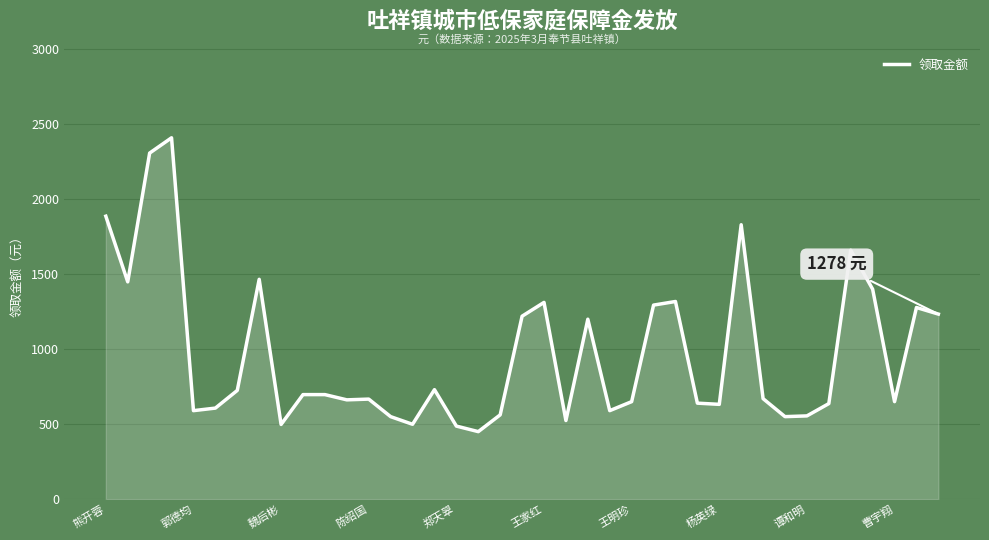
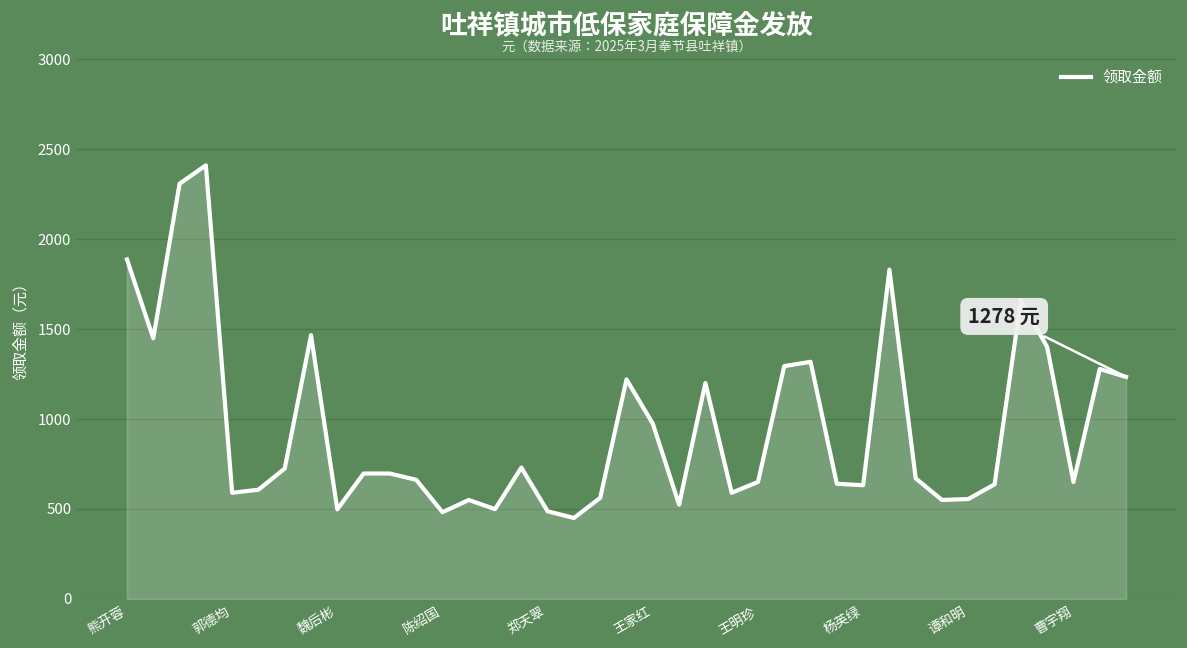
  {
    "熊开蓉": 1890,
    "郭德均": 590,
    "魏后彬": 500,
-   "陈绍国": 670,
+   "陈绍国": 480,
    "郑天翠": 490,
-   "王家红": 1310,
+   "王家红": 970,
    "王明珍": 650,
    "杨英绿": 630,
    "谭和明": 560,
    "曹宇翔": 650
  }
